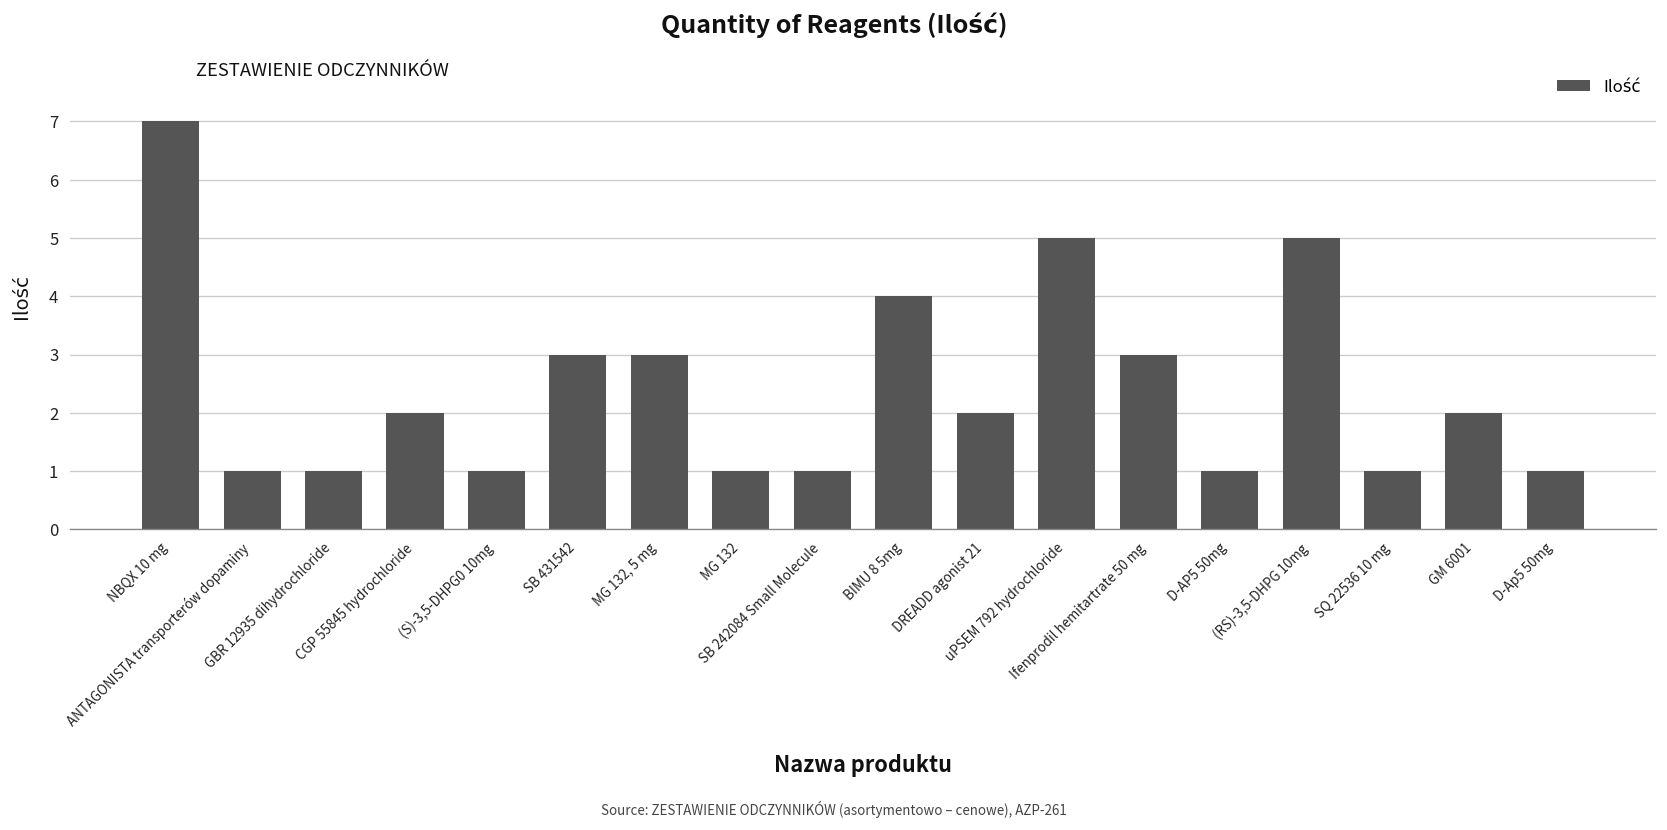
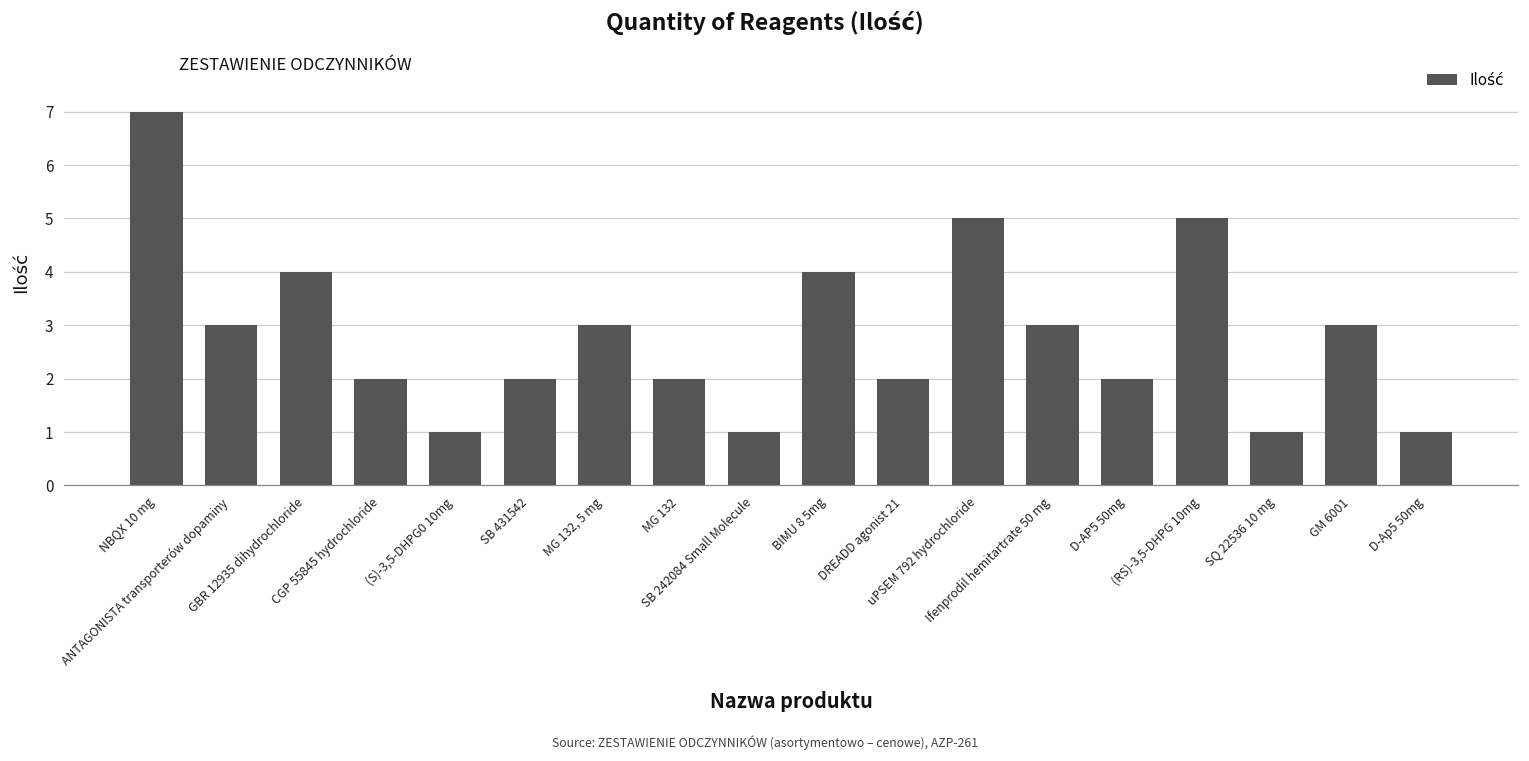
  {
    "NBQX 10 mg": 7,
-   "ANTAGONISTA transporterów dopaminy": 1,
-   "GBR 12935 dihydrochloride": 1,
+   "ANTAGONISTA transporterów dopaminy": 3,
+   "GBR 12935 dihydrochloride": 4,
    "CGP 55845 hydrochloride": 2,
    "(S)-3,5-DHPG0 10mg": 1,
-   "SB 431542": 3,
+   "SB 431542": 2,
    "MG 132, 5 mg": 3,
-   "MG 132": 1,
+   "MG 132": 2,
    "SB 242084 Small Molecule": 1,
    "BIMU 8 5mg": 4,
    "DREADD agonist 21": 2,
    "uPSEM 792 hydrochloride": 5,
    "Ifenprodil hemitartrate 50 mg": 3,
-   "D-AP5 50mg": 1,
+   "D-AP5 50mg": 2,
    "(RS)-3,5-DHPG 10mg": 5,
    "SQ 22536 10 mg": 1,
-   "GM 6001": 2,
+   "GM 6001": 3,
    "D-Ap5 50mg": 1
  }
